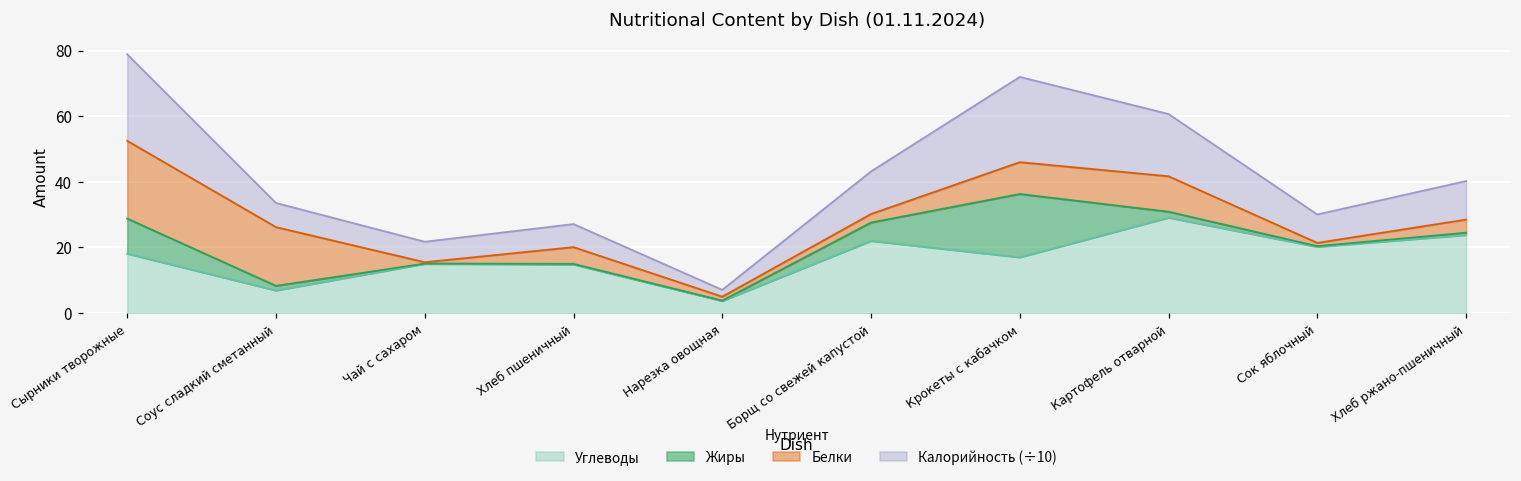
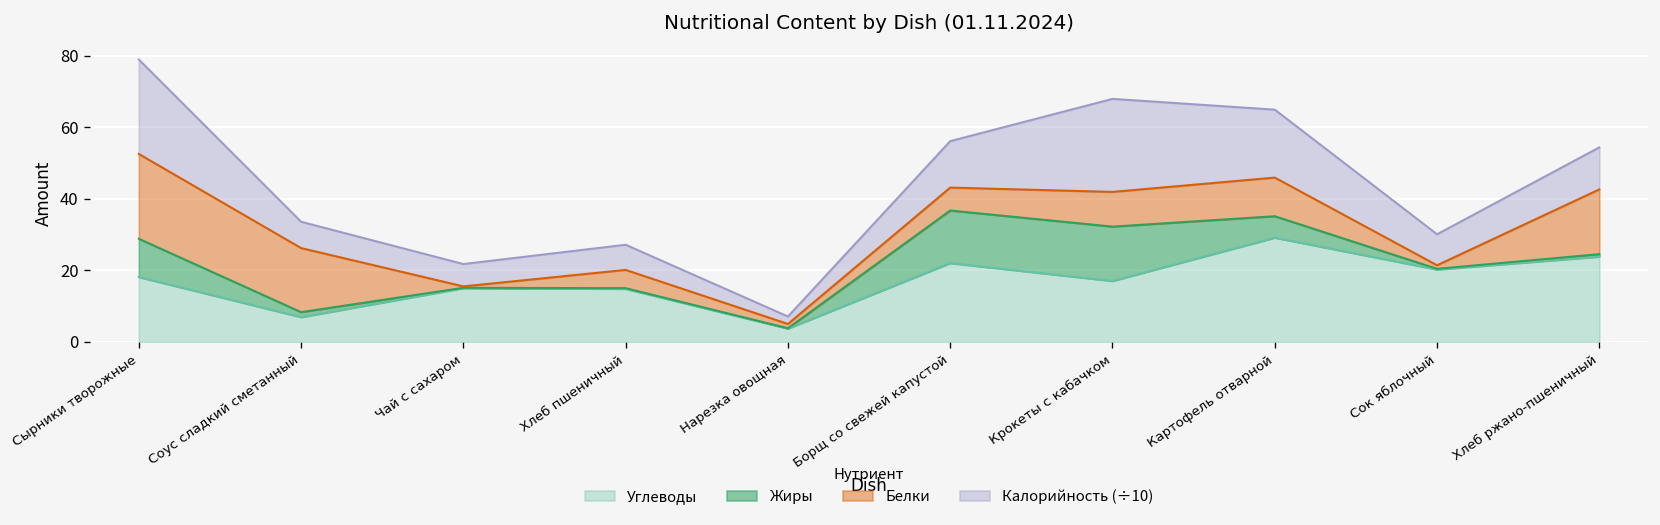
  {
    "Жиры": {
      "Сырники творожные": 11,
      "Соус сладкий сметанный": 1,
-     "Борщ со свежей капустой": 6,
-     "Крокеты с кабачком": 19,
-     "Картофель отварной": 2
+     "Борщ со свежей капустой": 15,
+     "Крокеты с кабачком": 15,
+     "Картофель отварной": 6
    },
    "Белки": {
      "Сырники творожные": 24,
      "Соус сладкий сметанный": 18,
      "Хлеб пшеничный": 5,
      "Нарезка овощная": 1,
-     "Борщ со свежей капустой": 3,
+     "Борщ со свежей капустой": 6,
      "Крокеты с кабачком": 10,
      "Картофель отварной": 11,
      "Сок яблочный": 1,
-     "Хлеб ржано-пшеничный": 4
+     "Хлеб ржано-пшеничный": 18
    }
  }
